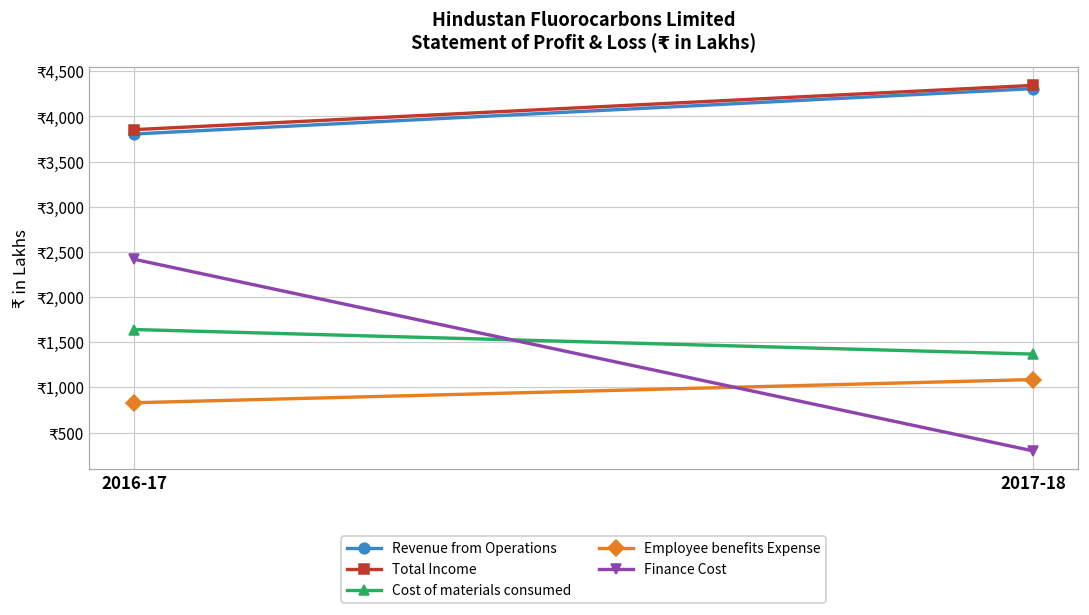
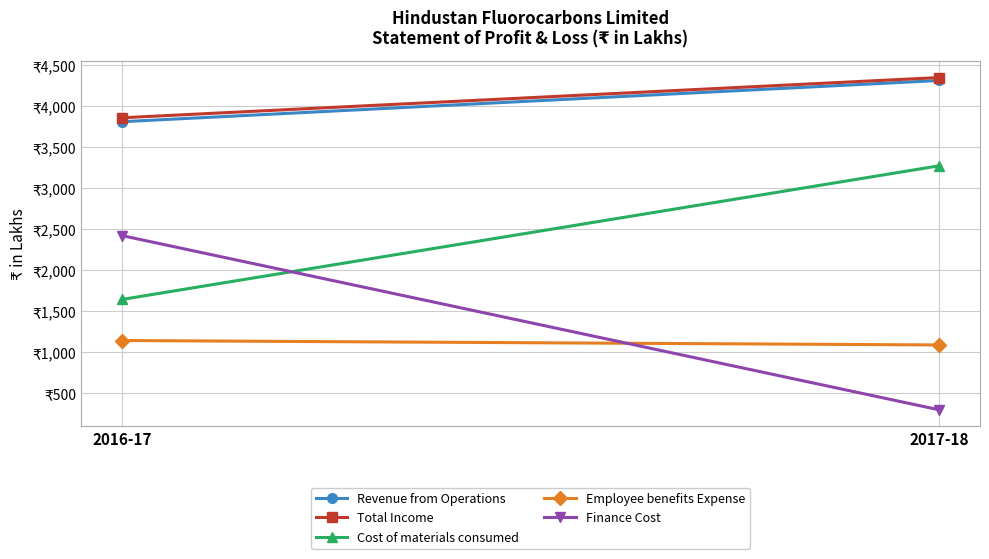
  {
    "Revenue from Operations": {
      "2016-17": "₹3,800",
      "2017-18": "₹4,300"
    },
    "Total Income": {
      "2016-17": "₹3,900",
      "2017-18": "₹4,300"
    },
    "Cost of materials consumed": {
      "2016-17": "₹1,600",
-     "2017-18": "₹1,400"
+     "2017-18": "₹3,300"
    },
    "Employee benefits Expense": {
-     "2016-17": "₹800",
+     "2016-17": "₹1,100",
      "2017-18": "₹1,100"
    },
    "Finance Cost": {
      "2016-17": "₹2,400",
      "2017-18": "₹300"
    }
  }
